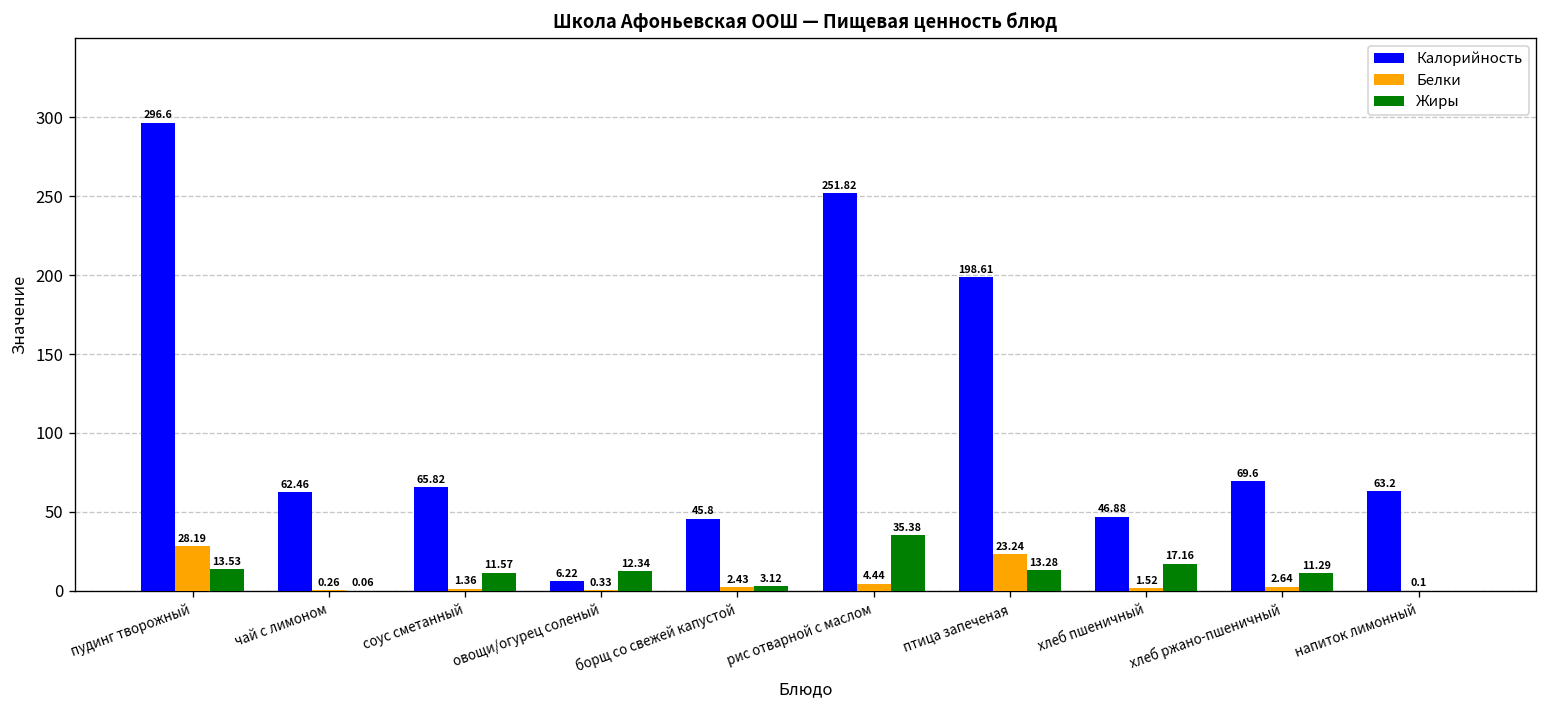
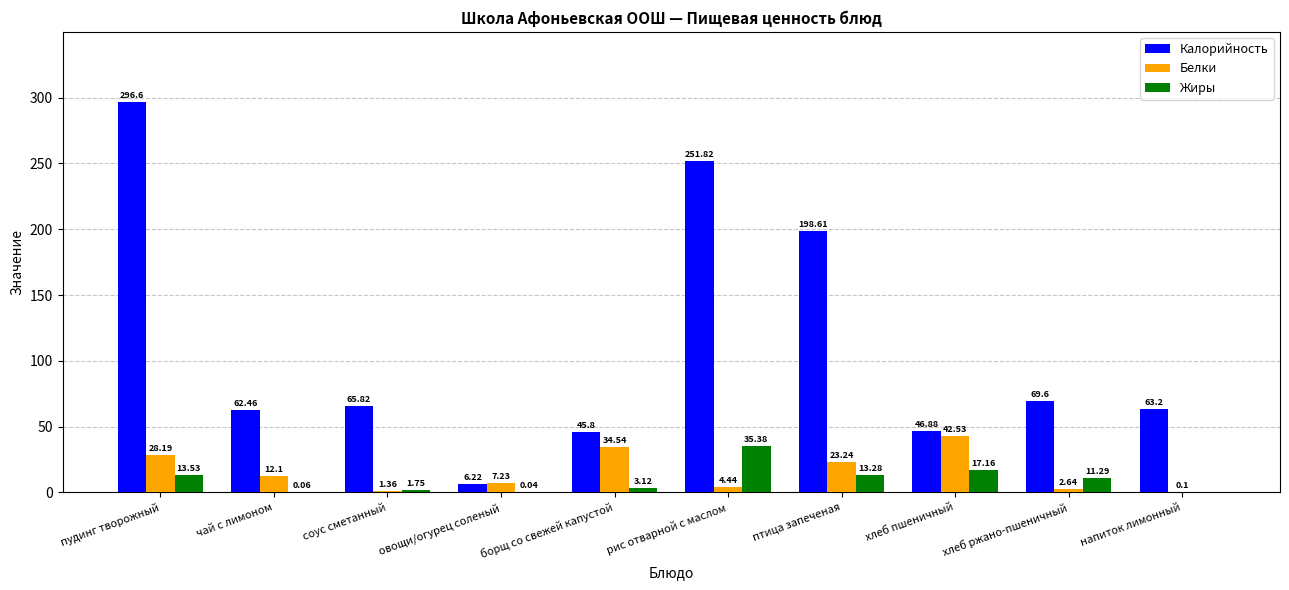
  {
    "Калорийность": {
      "пудинг творожный": 296.6,
      "чай с лимоном": 62.46,
      "соус сметанный": 65.82,
      "овощи/огурец соленый": 6.22,
      "борщ со свежей капустой": 45.8,
      "рис отварной с маслом": 251.82,
      "птица запеченая": 198.61,
      "хлеб пшеничный": 46.88,
      "хлеб ржано-пшеничный": 69.6,
      "напиток лимонный": 63.2
    },
    "Белки": {
      "пудинг творожный": 28.19,
-     "чай с лимоном": 0.26,
+     "чай с лимоном": 12.1,
      "соус сметанный": 1.36,
-     "овощи/огурец соленый": 0.33,
-     "борщ со свежей капустой": 2.43,
+     "овощи/огурец соленый": 7.23,
+     "борщ со свежей капустой": 34.54,
      "рис отварной с маслом": 4.44,
      "птица запеченая": 23.24,
-     "хлеб пшеничный": 1.52,
+     "хлеб пшеничный": 42.53,
      "хлеб ржано-пшеничный": 2.64,
      "напиток лимонный": 0.1
    },
    "Жиры": {
      "пудинг творожный": 13.53,
      "чай с лимоном": 0.06,
-     "соус сметанный": 11.57,
-     "овощи/огурец соленый": 12.34,
+     "соус сметанный": 1.75,
+     "овощи/огурец соленый": 0.04,
      "борщ со свежей капустой": 3.12,
      "рис отварной с маслом": 35.38,
      "птица запеченая": 13.28,
      "хлеб пшеничный": 17.16,
      "хлеб ржано-пшеничный": 11.29
    }
  }
